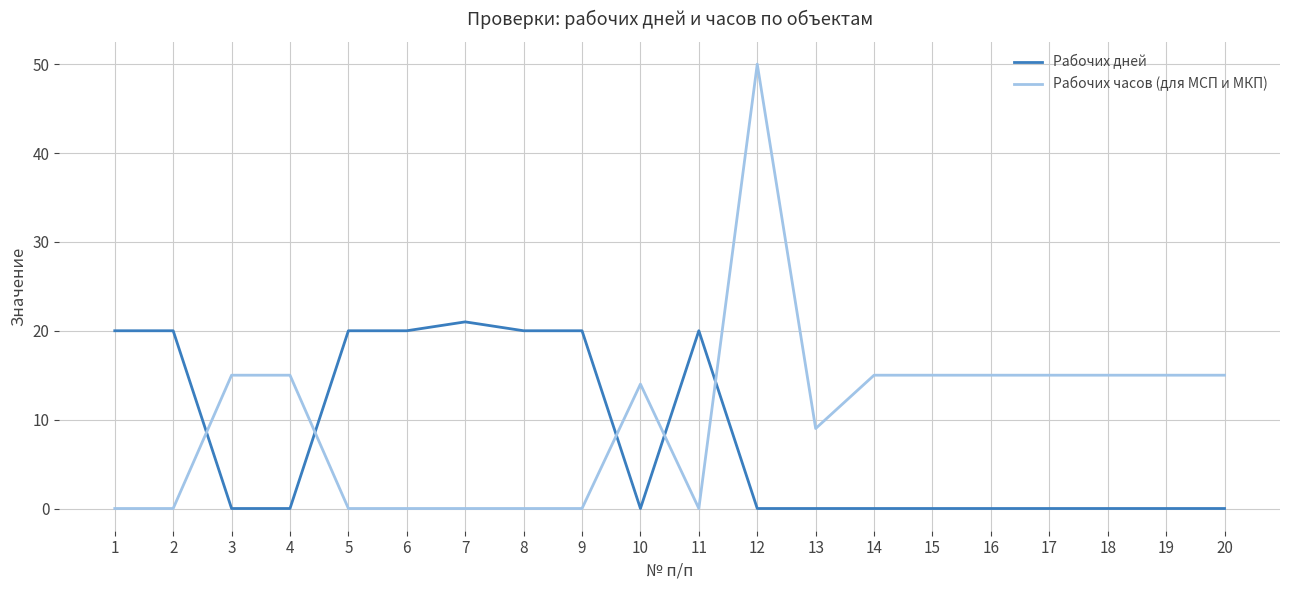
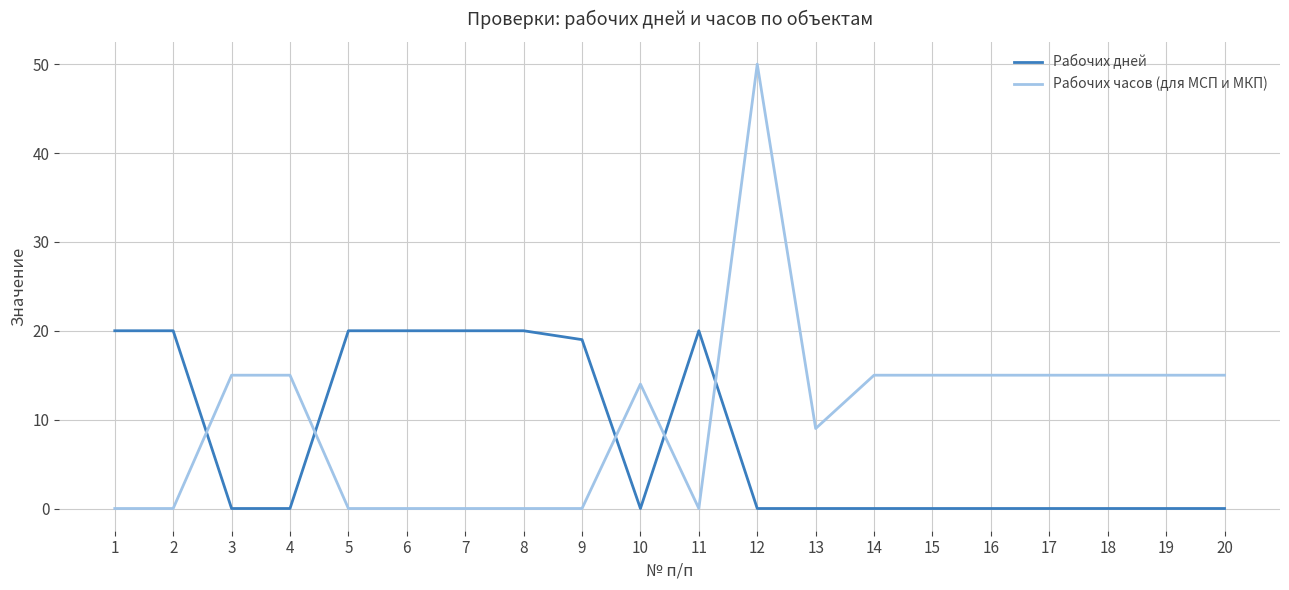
  {
    "Рабочих дней": {
      "1": 20,
      "2": 20,
      "3": 0,
      "4": 0,
      "5": 20,
      "6": 20,
-     "7": 21,
+     "7": 20,
      "8": 20,
-     "9": 20,
+     "9": 19,
      "10": 0,
      "11": 20,
      "12": 0,
      "13": 0,
      "14": 0,
      "15": 0,
      "16": 0,
      "17": 0,
      "18": 0,
      "19": 0,
      "20": 0
    },
    "Рабочих часов (для МСП и МКП)": {
      "1": 0,
      "2": 0,
      "3": 15,
      "4": 15,
      "5": 0,
      "6": 0,
      "7": 0,
      "8": 0,
      "9": 0,
      "10": 14,
      "11": 0,
      "12": 50,
      "13": 9,
      "14": 15,
      "15": 15,
      "16": 15,
      "17": 15,
      "18": 15,
      "19": 15,
      "20": 15
    }
  }
